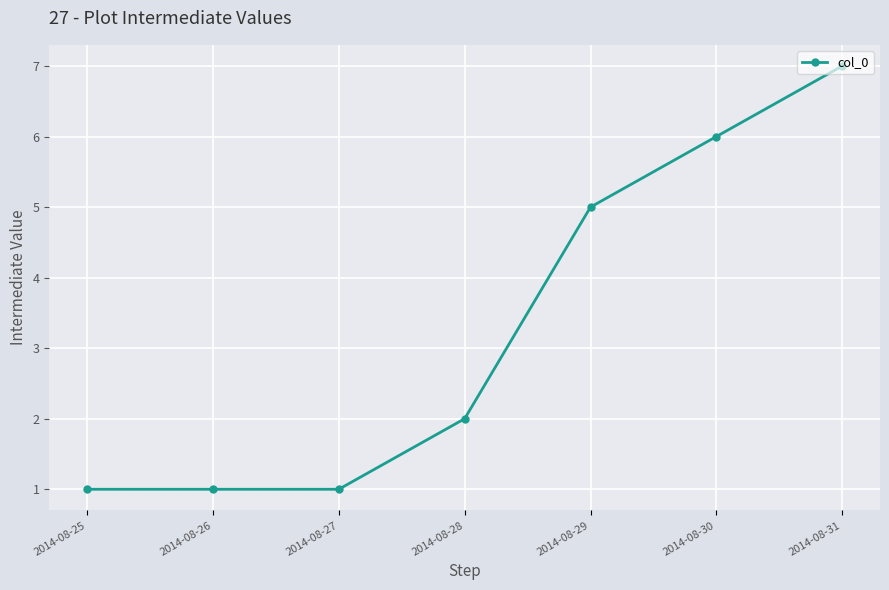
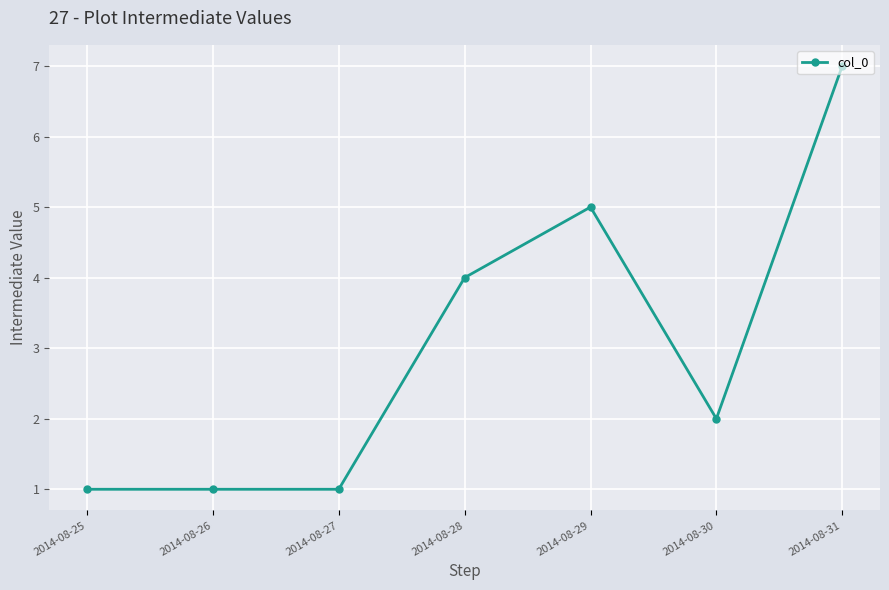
  {
    "2014-08-25": 1,
    "2014-08-26": 1,
    "2014-08-27": 1,
-   "2014-08-28": 2,
+   "2014-08-28": 4,
    "2014-08-29": 5,
-   "2014-08-30": 6
+   "2014-08-30": 2
  }
